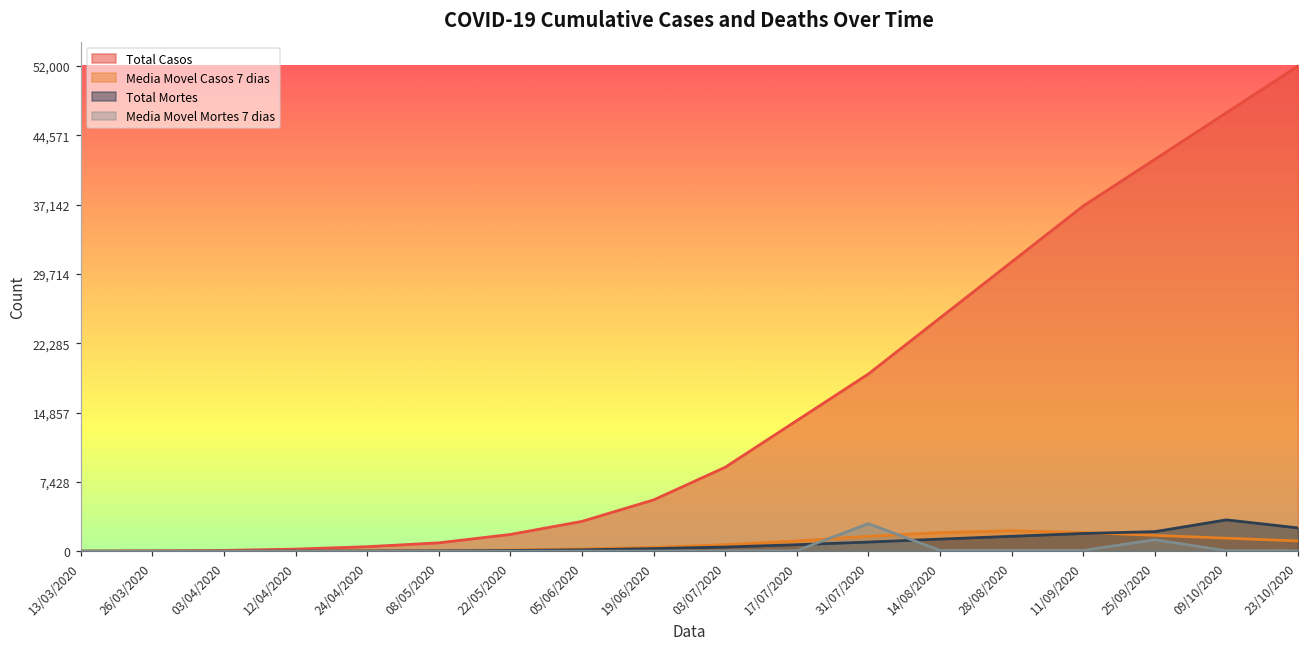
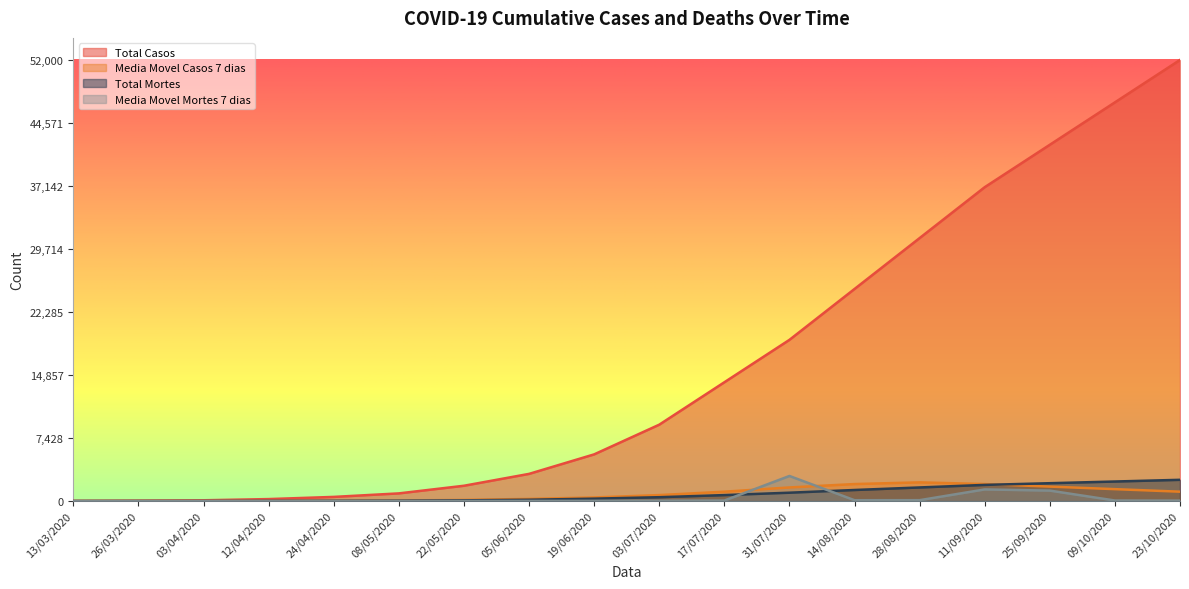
  {
    "Total Mortes": {
      "17/07/2020": "1,000",
      "31/07/2020": "1,000",
      "14/08/2020": "1,000",
      "28/08/2020": "2,000",
      "25/09/2020": "2,000",
-     "09/10/2020": "3,000",
+     "09/10/2020": "2,000",
      "23/10/2020": "3,000"
    },
    "Media Movel Mortes 7 dias": {
      "03/07/2020": "0",
      "17/07/2020": "0",
      "31/07/2020": "3,000",
      "14/08/2020": "0",
      "28/08/2020": "0",
-     "11/09/2020": "0",
+     "11/09/2020": "1,000",
      "25/09/2020": "1,000",
      "09/10/2020": "0",
      "23/10/2020": "0"
    }
  }
